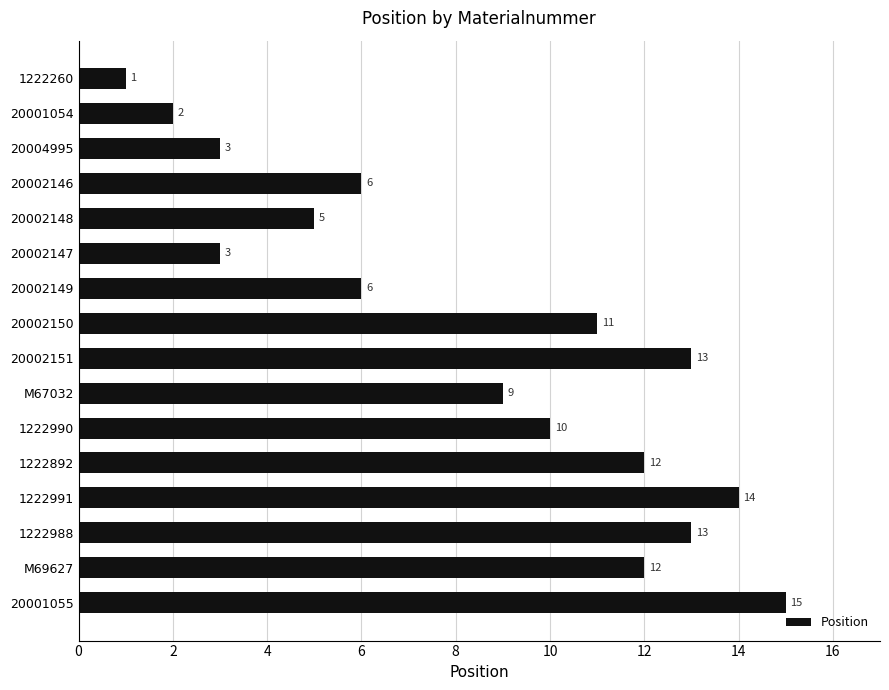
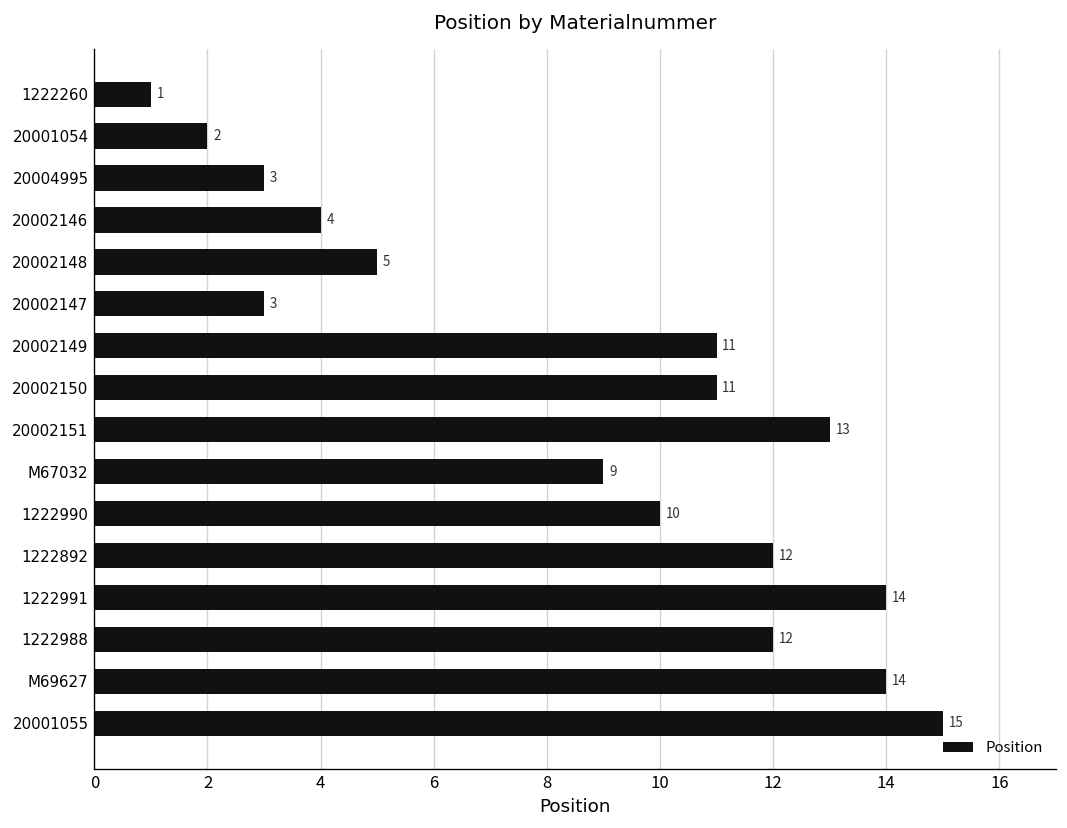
  {
    "1222260": 1,
    "20001054": 2,
    "20004995": 3,
-   "20002146": 6,
+   "20002146": 4,
    "20002148": 5,
    "20002147": 3,
-   "20002149": 6,
+   "20002149": 11,
    "20002150": 11,
    "20002151": 13,
    "M67032": 9,
    "1222990": 10,
    "1222892": 12,
    "1222991": 14,
-   "1222988": 13,
-   "M69627": 12,
+   "1222988": 12,
+   "M69627": 14,
    "20001055": 15
  }
